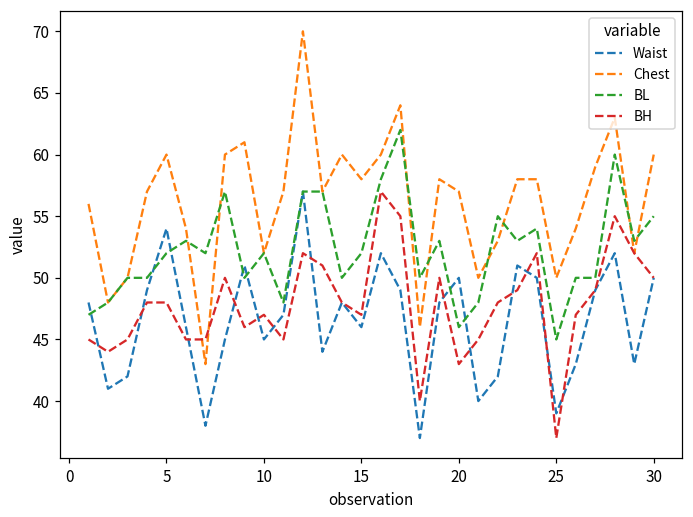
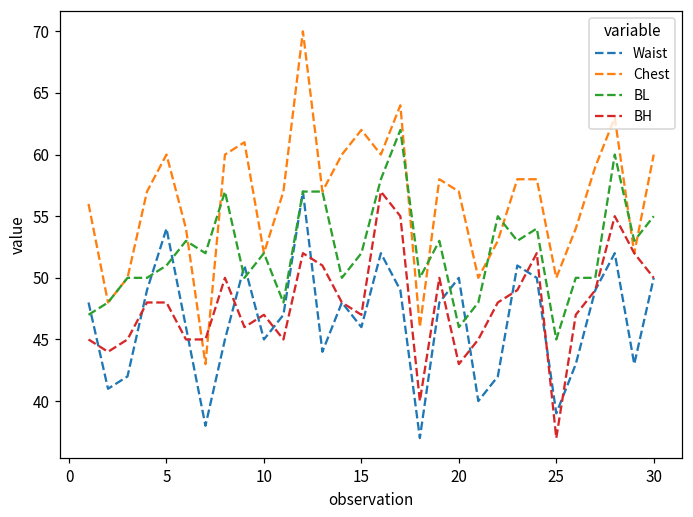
  {
    "Waist": {
      "5": 54,
      "10": 45,
      "15": 46,
      "20": 50,
      "25": 39
    },
    "Chest": {
      "5": 60,
-     "15": 58,
+     "15": 62,
      "20": 57,
      "25": 50,
      "30": 60
    },
    "BL": {
-     "5": 52,
+     "5": 51,
      "15": 52,
      "20": 46,
      "25": 45,
      "30": 55
    },
    "BH": {
      "5": 48,
      "10": 47,
      "15": 47,
      "20": 43,
      "25": 37
    }
  }
